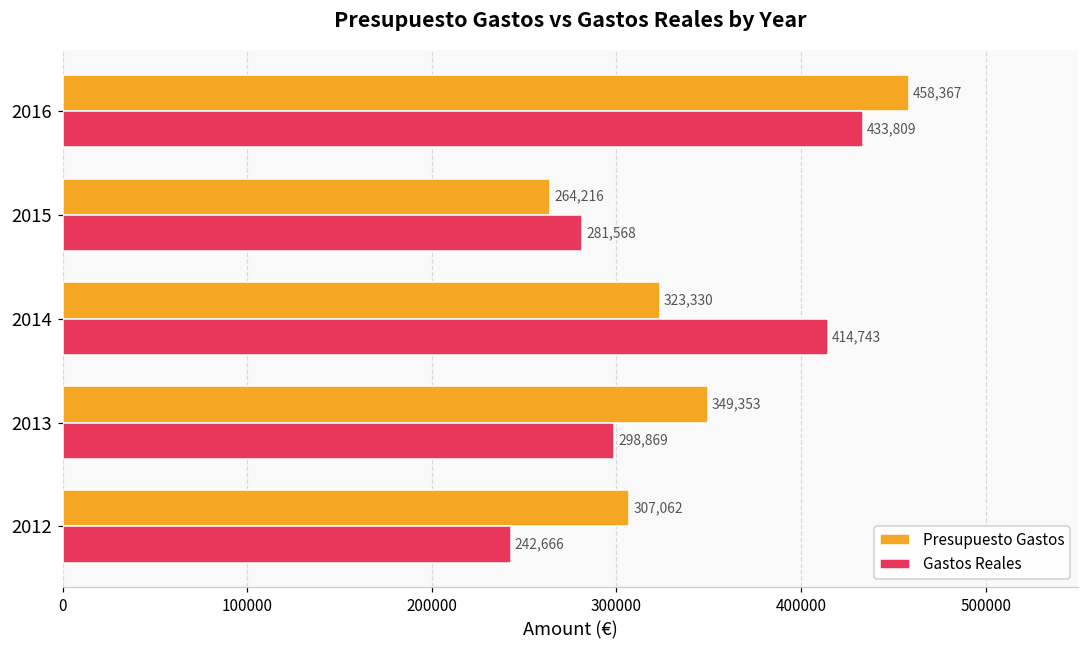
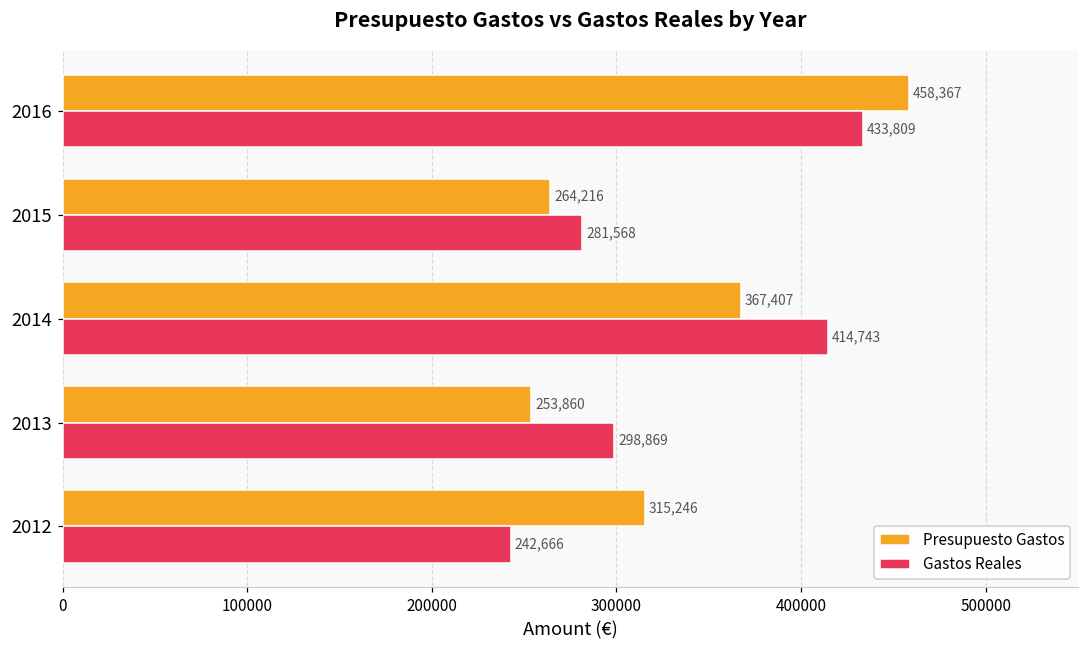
  {
    "Presupuesto Gastos": {
      "2016": "458,367",
      "2015": "264,216",
-     "2014": "323,330",
-     "2013": "349,353",
-     "2012": "307,062"
+     "2014": "367,407",
+     "2013": "253,860",
+     "2012": "315,246"
    },
    "Gastos Reales": {
      "2016": "433,809",
      "2015": "281,568",
      "2014": "414,743",
      "2013": "298,869",
      "2012": "242,666"
    }
  }
